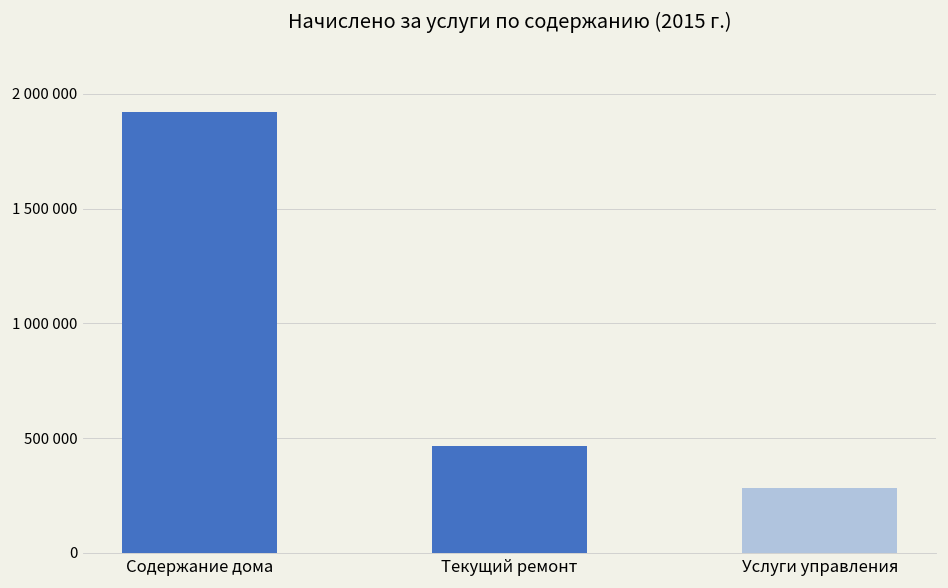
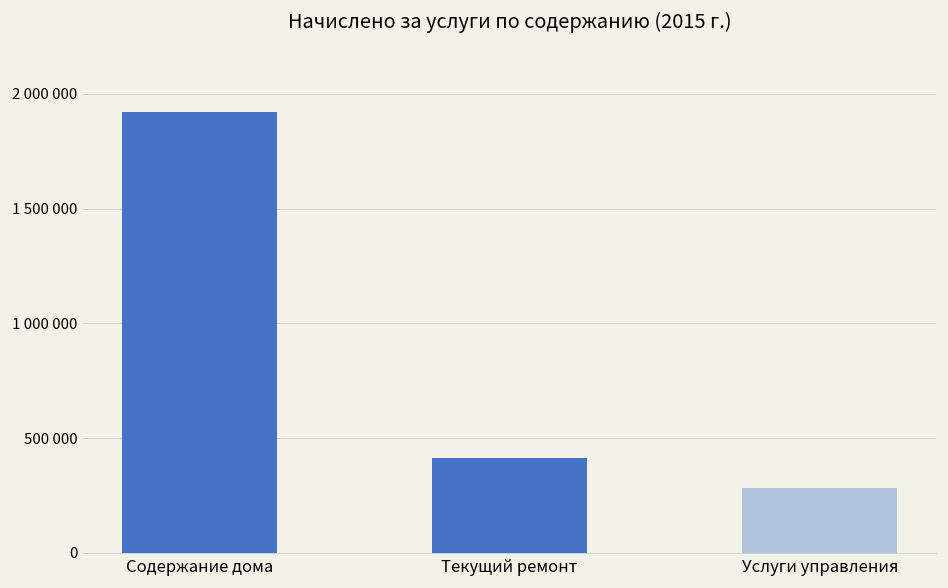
  {
    "Содержание дома": 1920000,
-   "Текущий ремонт": 470000,
+   "Текущий ремонт": 410000,
    "Услуги управления": 280000
  }
